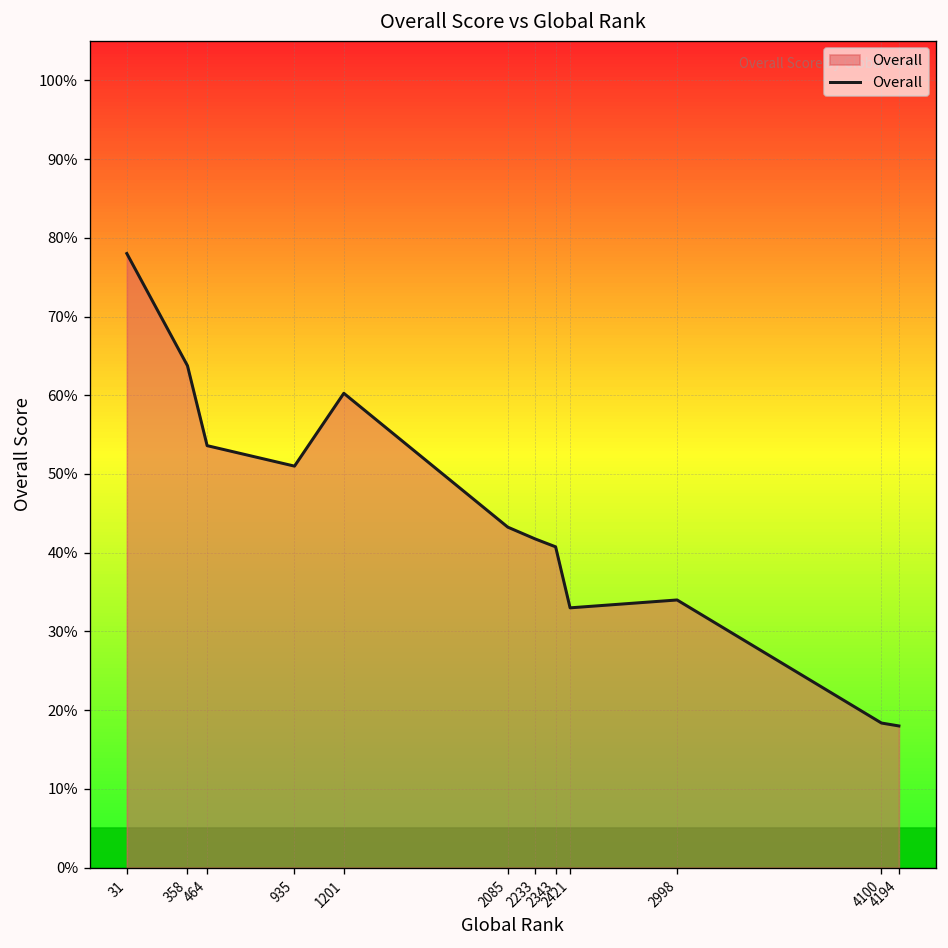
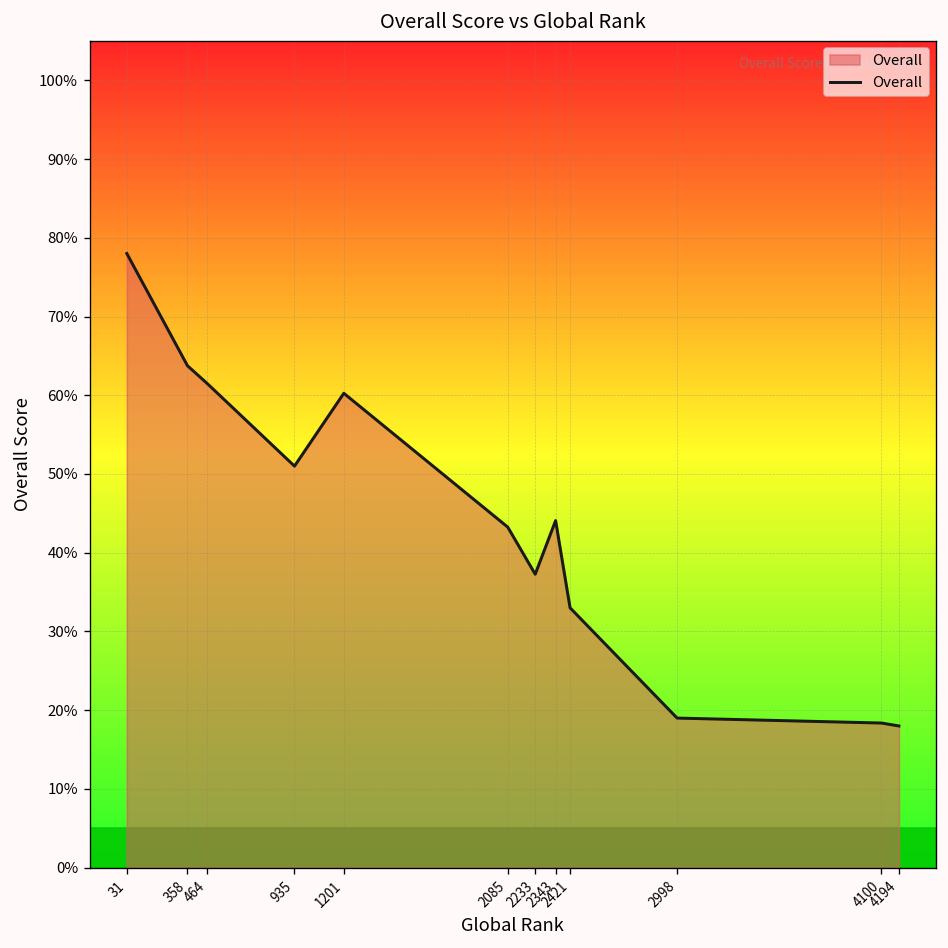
  {
    "31": "78%",
    "358": "64%",
-   "464": "54%",
+   "464": "62%",
    "935": "51%",
    "1201": "60%",
    "2085": "43%",
-   "2233": "42%",
-   "2343": "41%",
+   "2233": "37%",
+   "2343": "44%",
    "2421": "33%",
-   "2998": "34%",
+   "2998": "19%",
    "4100": "18%",
    "4194": "18%"
  }
